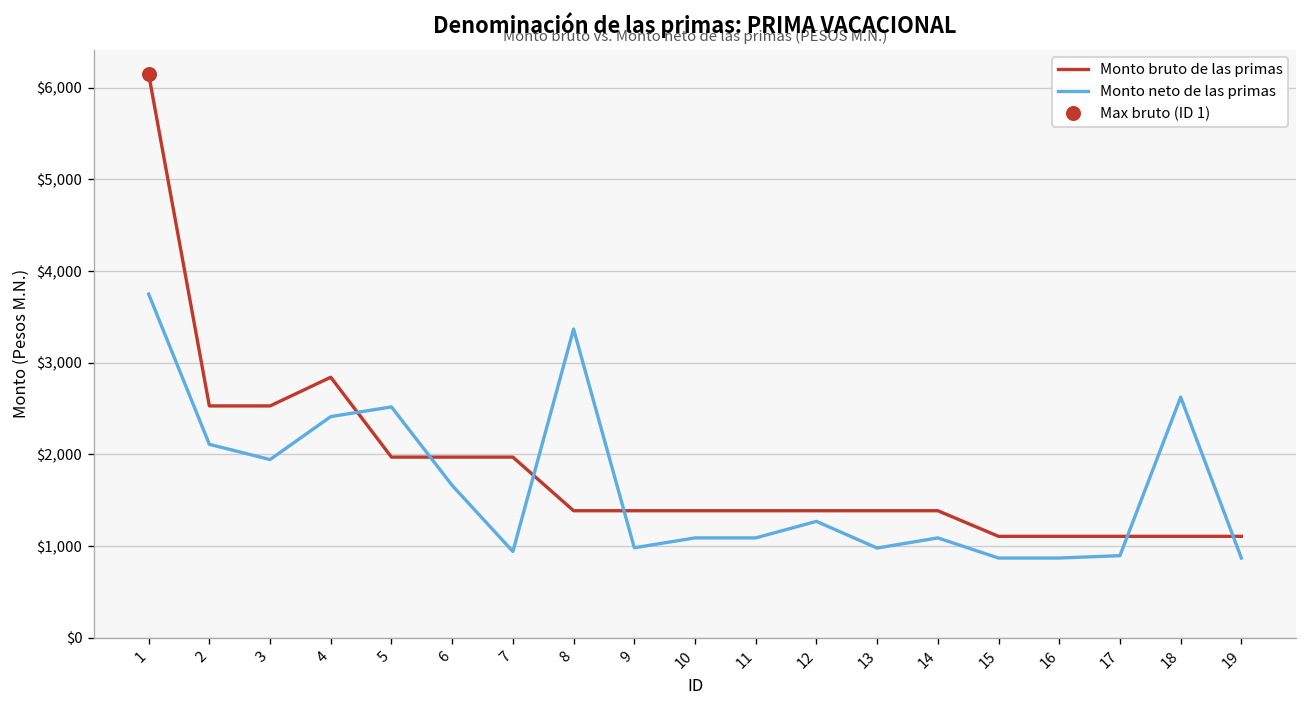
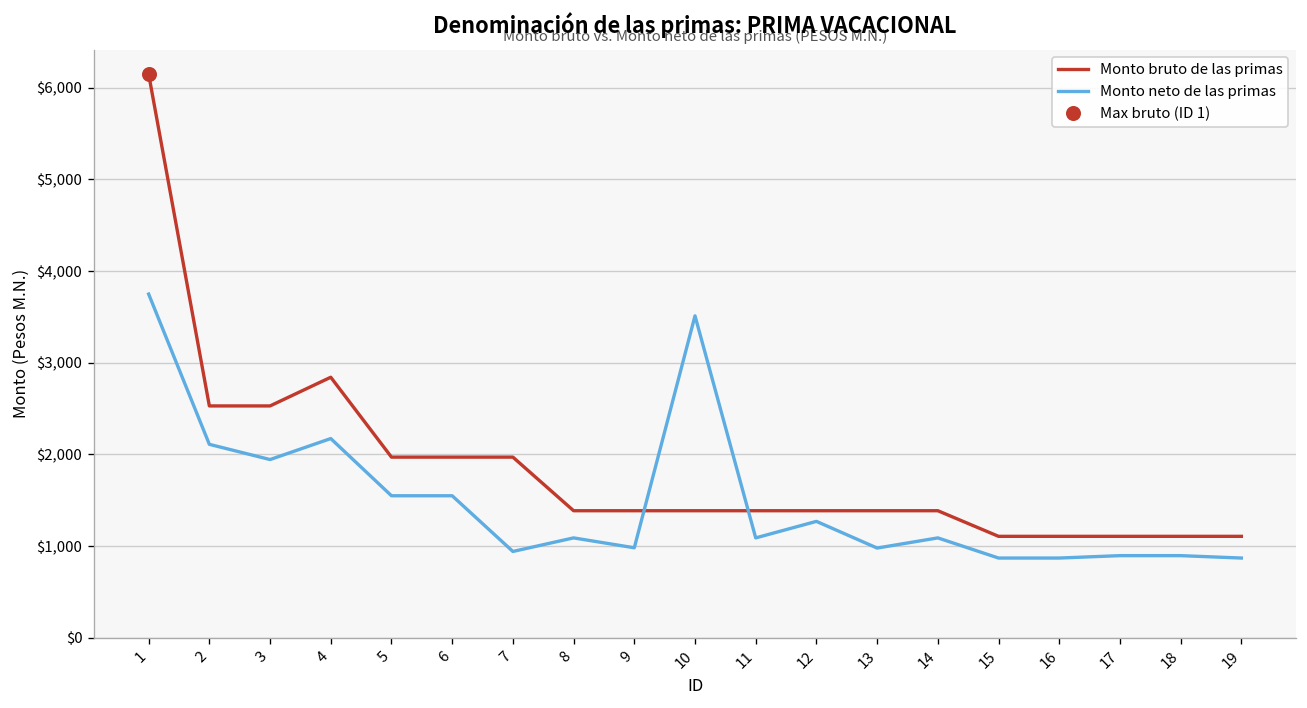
  {
    "Monto neto de las primas": {
      "1": "$3,700",
      "2": "$2,100",
      "3": "$1,900",
-     "4": "$2,400",
-     "5": "$2,500",
-     "6": "$1,700",
+     "4": "$2,200",
+     "5": "$1,600",
+     "6": "$1,600",
      "7": "$900",
-     "8": "$3,400",
+     "8": "$1,100",
      "9": "$1,000",
-     "10": "$1,100",
+     "10": "$3,500",
      "11": "$1,100",
      "12": "$1,300",
      "13": "$1,000",
      "14": "$1,100",
      "15": "$900",
      "16": "$900",
      "17": "$900",
-     "18": "$2,600",
+     "18": "$900",
      "19": "$900"
    }
  }
